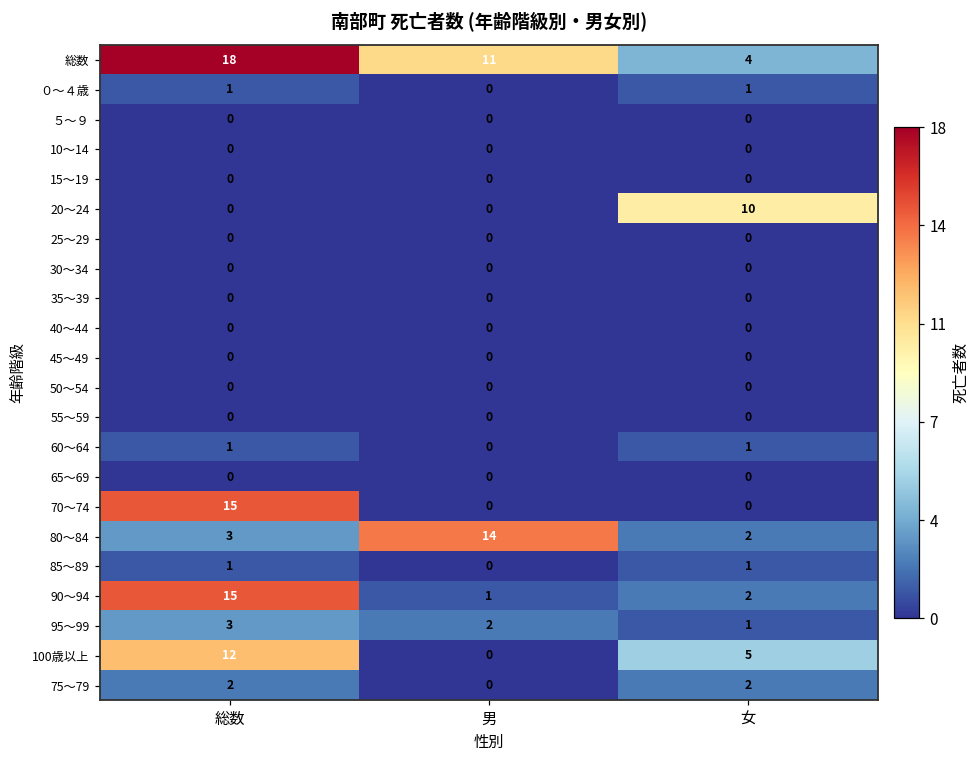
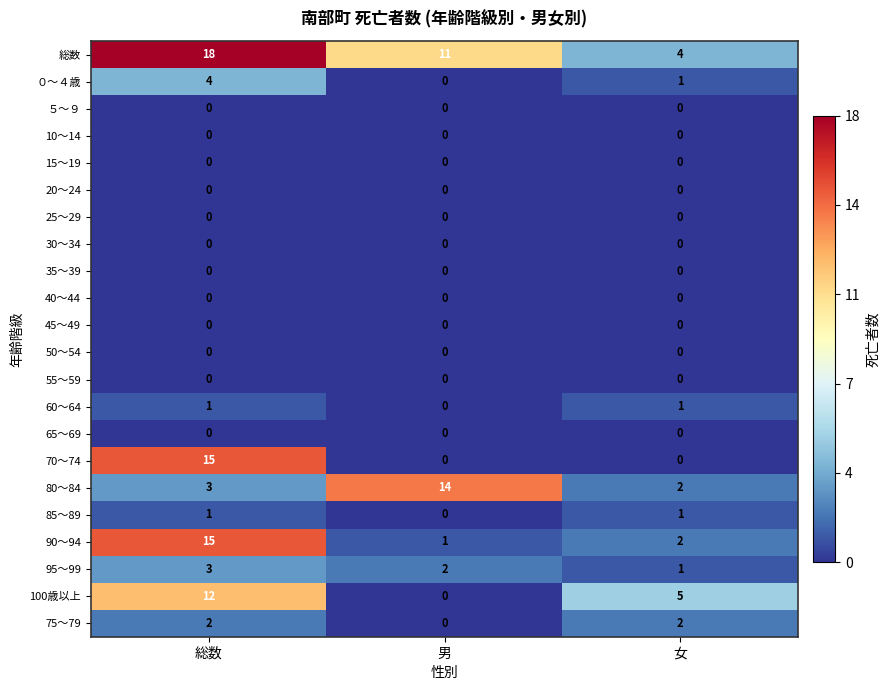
  {
    "総数": {
      "総数": 18,
      "男": 11,
      "女": 4
    },
    "０～４歳": {
-     "総数": 1,
+     "総数": 4,
      "男": 0,
      "女": 1
    },
    "５～９": {
      "総数": 0,
      "男": 0,
      "女": 0
    },
    "10～14": {
      "総数": 0,
      "男": 0,
      "女": 0
    },
    "15～19": {
      "総数": 0,
      "男": 0,
      "女": 0
    },
    "20～24": {
      "総数": 0,
      "男": 0,
-     "女": 10
+     "女": 0
    },
    "25～29": {
      "総数": 0,
      "男": 0,
      "女": 0
    },
    "30～34": {
      "総数": 0,
      "男": 0,
      "女": 0
    },
    "35～39": {
      "総数": 0,
      "男": 0,
      "女": 0
    },
    "40～44": {
      "総数": 0,
      "男": 0,
      "女": 0
    },
    "45～49": {
      "総数": 0,
      "男": 0,
      "女": 0
    },
    "50～54": {
      "総数": 0,
      "男": 0,
      "女": 0
    },
    "55～59": {
      "総数": 0,
      "男": 0,
      "女": 0
    },
    "60～64": {
      "総数": 1,
      "男": 0,
      "女": 1
    },
    "65～69": {
      "総数": 0,
      "男": 0,
      "女": 0
    },
    "70～74": {
      "総数": 15,
      "男": 0,
      "女": 0
    },
    "80～84": {
      "総数": 3,
      "男": 14,
      "女": 2
    },
    "85～89": {
      "総数": 1,
      "男": 0,
      "女": 1
    },
    "90～94": {
      "総数": 15,
      "男": 1,
      "女": 2
    },
    "95～99": {
      "総数": 3,
      "男": 2,
      "女": 1
    },
    "100歳以上": {
      "総数": 12,
      "男": 0,
      "女": 5
    },
    "75～79": {
      "総数": 2,
      "男": 0,
      "女": 2
    }
  }
